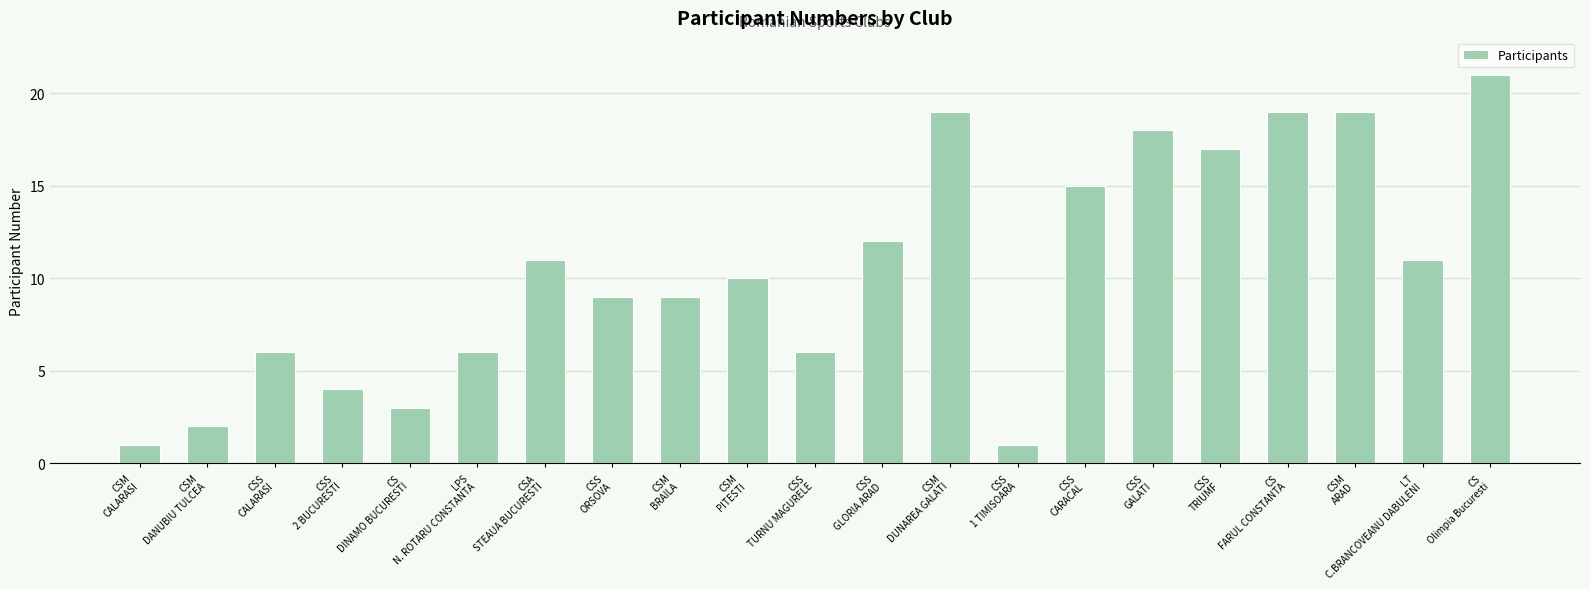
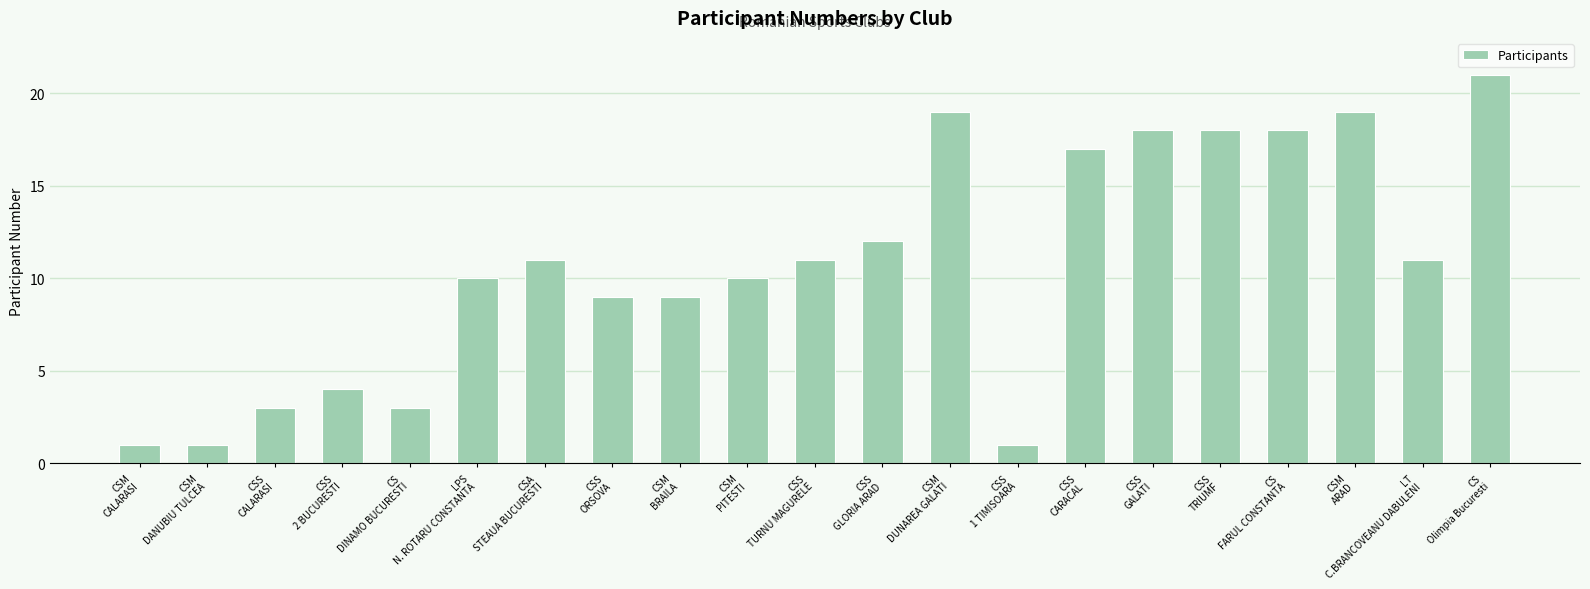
  {
    "CSM CALARASI": 1,
-   "CSM DANUBIU TULCEA": 2,
-   "CSS CALARASI": 6,
+   "CSM DANUBIU TULCEA": 1,
+   "CSS CALARASI": 3,
    "CSS 2 BUCURESTI": 4,
    "CS DINAMO BUCURESTI": 3,
-   "LPS N. ROTARU CONSTANTA": 6,
+   "LPS N. ROTARU CONSTANTA": 10,
    "CSA STEAUA BUCURESTI": 11,
    "CSS ORSOVA": 9,
    "CSM BRAILA": 9,
    "CSM PITESTI": 10,
-   "CSS TURNU MAGURELE": 6,
+   "CSS TURNU MAGURELE": 11,
    "CSS GLORIA ARAD": 12,
    "CSM DUNAREA GALATI": 19,
    "CSS 1 TIMISOARA": 1,
-   "CSS CARACAL": 15,
+   "CSS CARACAL": 17,
    "CSS GALATI": 18,
-   "CSS TRIUMF": 17,
-   "CS FARUL CONSTANTA": 19,
+   "CSS TRIUMF": 18,
+   "CS FARUL CONSTANTA": 18,
    "CSM ARAD": 19,
    "LT C.BRANCOVEANU DABULENI": 11,
    "CS Olimpia Bucuresti": 21
  }
